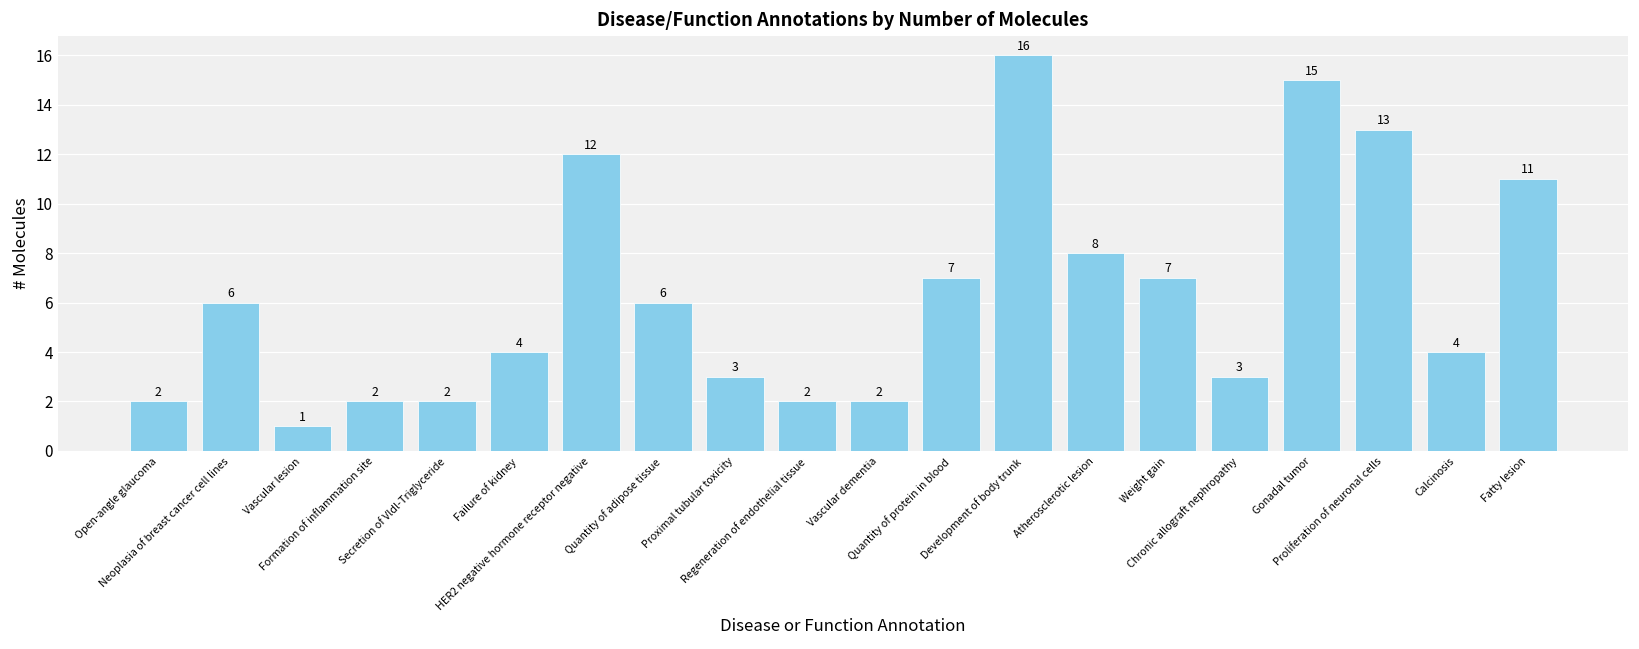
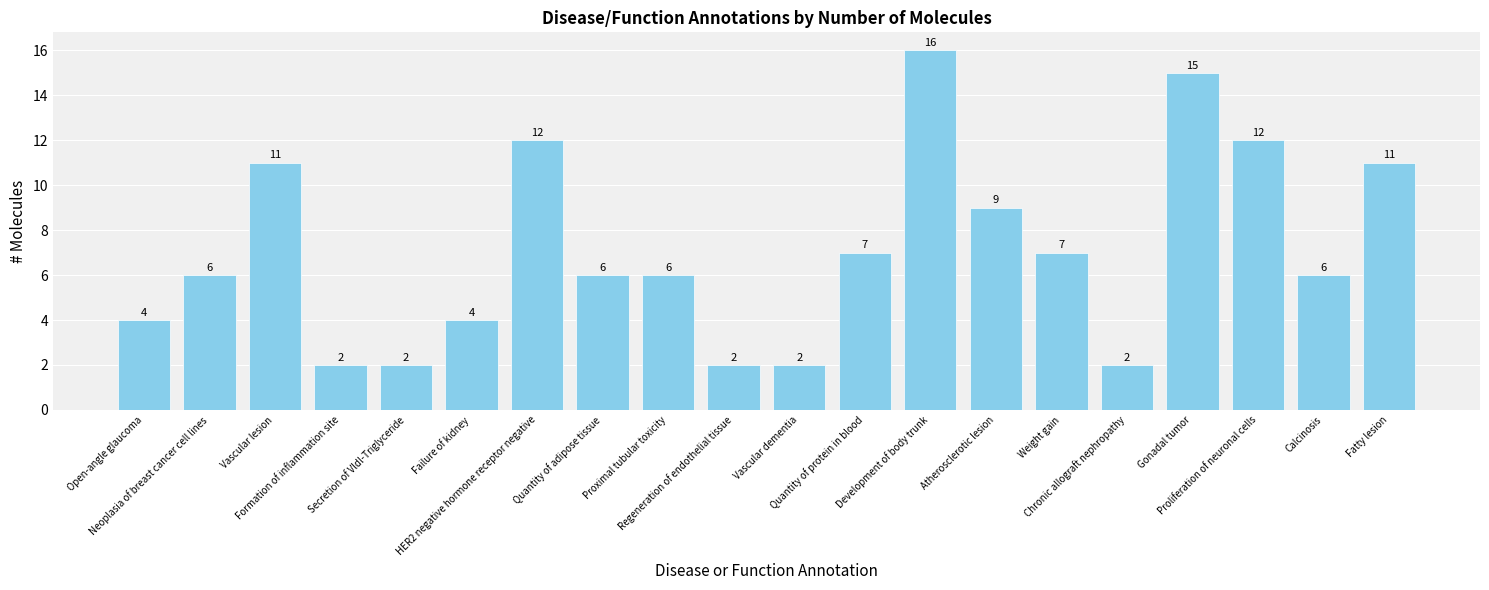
  {
-   "Open-angle glaucoma": 2,
+   "Open-angle glaucoma": 4,
    "Neoplasia of breast cancer cell lines": 6,
-   "Vascular lesion": 1,
+   "Vascular lesion": 11,
    "Formation of inflammation site": 2,
    "Secretion of Vldl-Triglyceride": 2,
    "Failure of kidney": 4,
    "HER2 negative hormone receptor negative": 12,
    "Quantity of adipose tissue": 6,
-   "Proximal tubular toxicity": 3,
+   "Proximal tubular toxicity": 6,
    "Regeneration of endothelial tissue": 2,
    "Vascular dementia": 2,
    "Quantity of protein in blood": 7,
    "Development of body trunk": 16,
-   "Atherosclerotic lesion": 8,
+   "Atherosclerotic lesion": 9,
    "Weight gain": 7,
-   "Chronic allograft nephropathy": 3,
+   "Chronic allograft nephropathy": 2,
    "Gonadal tumor": 15,
-   "Proliferation of neuronal cells": 13,
-   "Calcinosis": 4,
+   "Proliferation of neuronal cells": 12,
+   "Calcinosis": 6,
    "Fatty lesion": 11
  }
